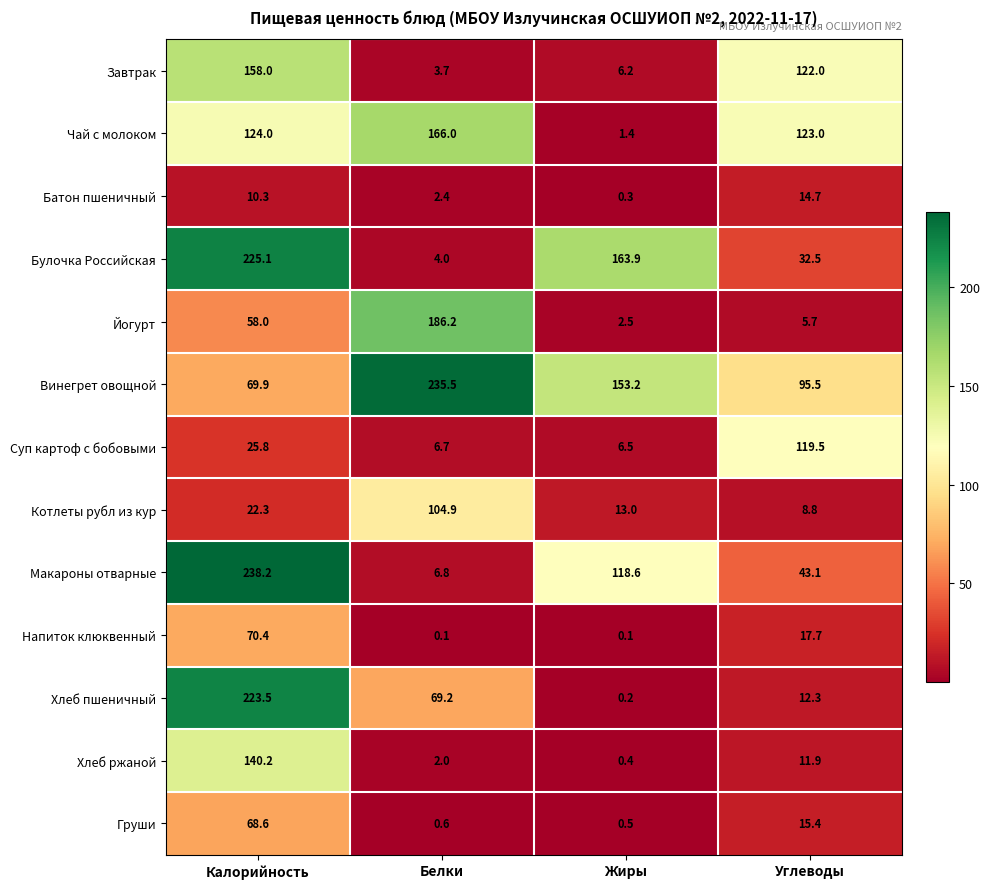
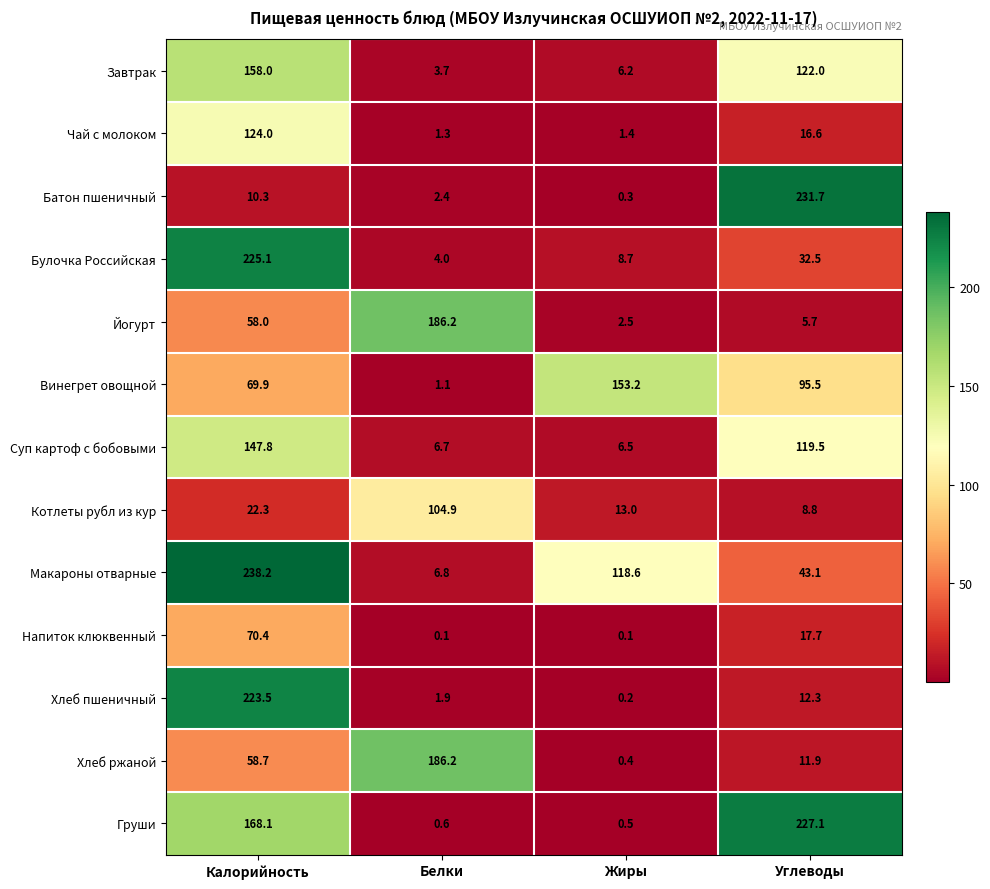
  {
    "Завтрак": {
      "Калорийность": 158.0,
      "Белки": 3.7,
      "Жиры": 6.2,
      "Углеводы": 122.0
    },
    "Чай с молоком": {
      "Калорийность": 124.0,
-     "Белки": 166.0,
+     "Белки": 1.3,
      "Жиры": 1.4,
-     "Углеводы": 123.0
+     "Углеводы": 16.6
    },
    "Батон пшеничный": {
      "Калорийность": 10.3,
      "Белки": 2.4,
      "Жиры": 0.3,
-     "Углеводы": 14.7
+     "Углеводы": 231.7
    },
    "Булочка Российская": {
      "Калорийность": 225.1,
      "Белки": 4.0,
-     "Жиры": 163.9,
+     "Жиры": 8.7,
      "Углеводы": 32.5
    },
    "Йогурт": {
      "Калорийность": 58.0,
      "Белки": 186.2,
      "Жиры": 2.5,
      "Углеводы": 5.7
    },
    "Винегрет овощной": {
      "Калорийность": 69.9,
-     "Белки": 235.5,
+     "Белки": 1.1,
      "Жиры": 153.2,
      "Углеводы": 95.5
    },
    "Суп картоф с бобовыми": {
-     "Калорийность": 25.8,
+     "Калорийность": 147.8,
      "Белки": 6.7,
      "Жиры": 6.5,
      "Углеводы": 119.5
    },
    "Котлеты рубл из кур": {
      "Калорийность": 22.3,
      "Белки": 104.9,
      "Жиры": 13.0,
      "Углеводы": 8.8
    },
    "Макароны отварные": {
      "Калорийность": 238.2,
      "Белки": 6.8,
      "Жиры": 118.6,
      "Углеводы": 43.1
    },
    "Напиток клюквенный": {
      "Калорийность": 70.4,
      "Белки": 0.1,
      "Жиры": 0.1,
      "Углеводы": 17.7
    },
    "Хлеб пшеничный": {
      "Калорийность": 223.5,
-     "Белки": 69.2,
+     "Белки": 1.9,
      "Жиры": 0.2,
      "Углеводы": 12.3
    },
    "Хлеб ржаной": {
-     "Калорийность": 140.2,
-     "Белки": 2.0,
+     "Калорийность": 58.7,
+     "Белки": 186.2,
      "Жиры": 0.4,
      "Углеводы": 11.9
    },
    "Груши": {
-     "Калорийность": 68.6,
+     "Калорийность": 168.1,
      "Белки": 0.6,
      "Жиры": 0.5,
-     "Углеводы": 15.4
+     "Углеводы": 227.1
    }
  }
